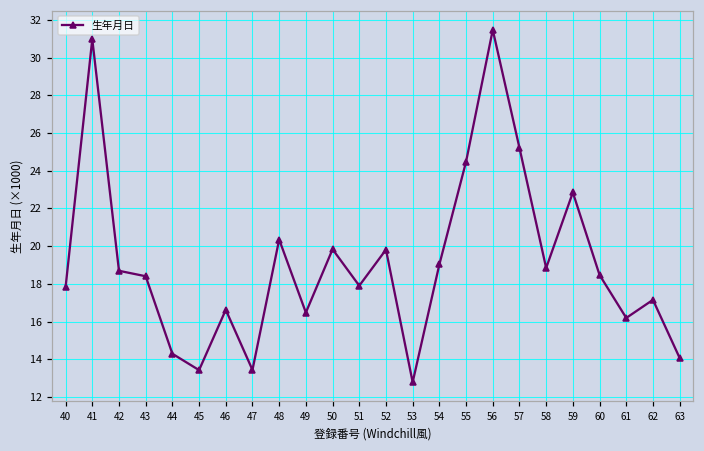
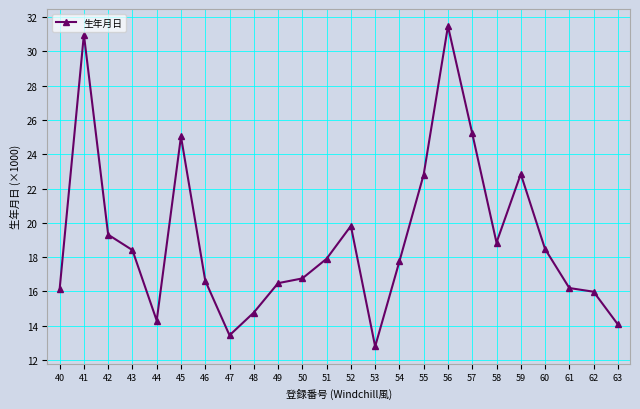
  {
-   "40": 17.8,
+   "40": 16.1,
    "41": 31.0,
-   "42": 18.7,
+   "42": 19.3,
    "43": 18.4,
    "44": 14.3,
-   "45": 13.4,
+   "45": 25.0,
    "46": 16.6,
    "47": 13.4,
-   "48": 20.4,
+   "48": 14.8,
    "49": 16.5,
-   "50": 19.8,
+   "50": 16.8,
    "51": 17.9,
    "52": 19.8,
    "53": 12.8,
-   "54": 19.0,
-   "55": 24.5,
+   "54": 17.8,
+   "55": 22.8,
    "56": 31.5,
    "57": 25.2,
    "58": 18.8,
    "59": 22.8,
    "60": 18.5,
    "61": 16.2,
-   "62": 17.2,
+   "62": 16.0,
    "63": 14.1
  }
